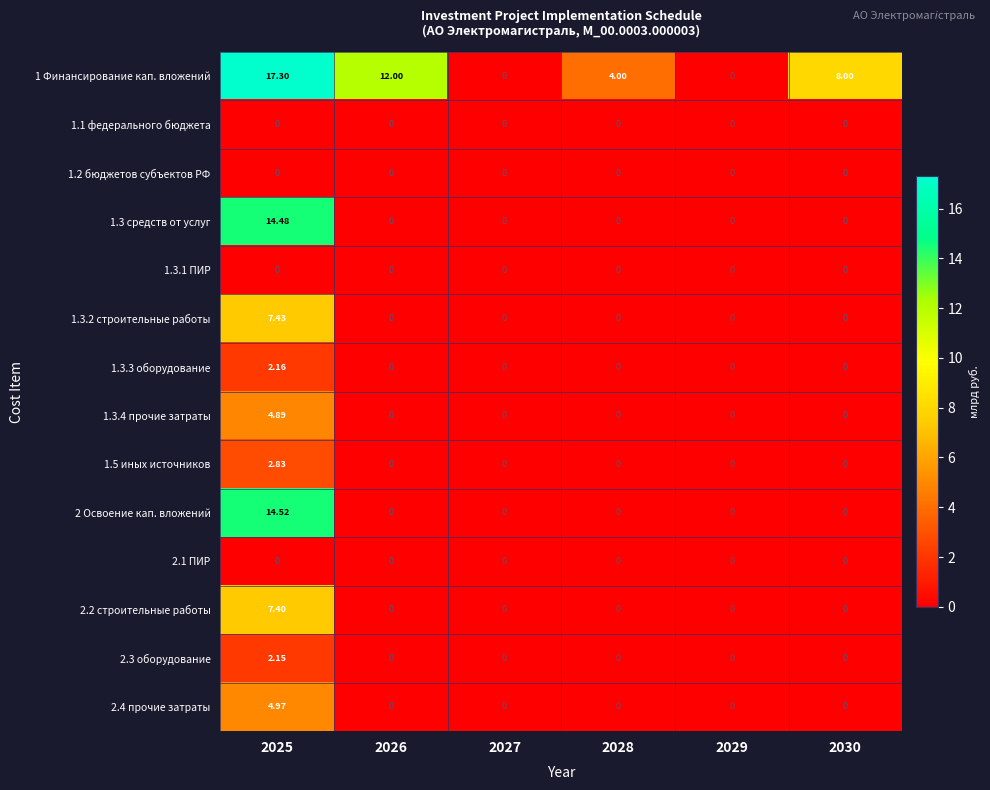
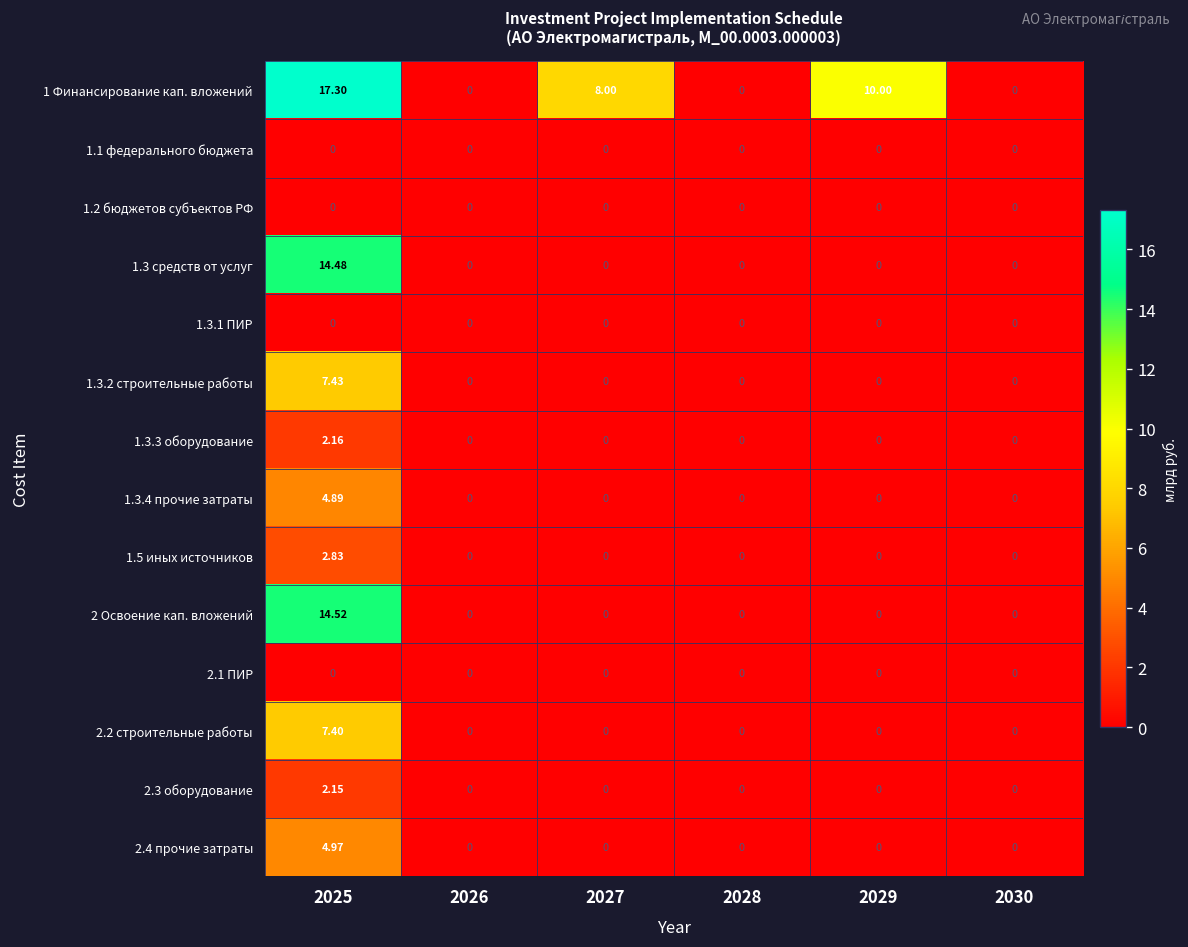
  {
    "1 Финансирование кап. вложений": {
      "2025": 17.30,
-     "2026": 12.00,
-     "2027": 0,
-     "2028": 4.00,
-     "2029": 0,
-     "2030": 8.00
+     "2026": 0,
+     "2027": 8.00,
+     "2028": 0,
+     "2029": 10.00,
+     "2030": 0
    },
    "1.1 федерального бюджета": {
      "2025": 0,
      "2026": 0,
      "2027": 0,
      "2028": 0,
      "2029": 0,
      "2030": 0
    },
    "1.2 бюджетов субъектов РФ": {
      "2025": 0,
      "2026": 0,
      "2027": 0,
      "2028": 0,
      "2029": 0,
      "2030": 0
    },
    "1.3 средств от услуг": {
      "2025": 14.48,
      "2026": 0,
      "2027": 0,
      "2028": 0,
      "2029": 0,
      "2030": 0
    },
    "1.3.1 ПИР": {
      "2025": 0,
      "2026": 0,
      "2027": 0,
      "2028": 0,
      "2029": 0,
      "2030": 0
    },
    "1.3.2 строительные работы": {
      "2025": 7.43,
      "2026": 0,
      "2027": 0,
      "2028": 0,
      "2029": 0,
      "2030": 0
    },
    "1.3.3 оборудование": {
      "2025": 2.16,
      "2026": 0,
      "2027": 0,
      "2028": 0,
      "2029": 0,
      "2030": 0
    },
    "1.3.4 прочие затраты": {
      "2025": 4.89,
      "2026": 0,
      "2027": 0,
      "2028": 0,
      "2029": 0,
      "2030": 0
    },
    "1.5 иных источников": {
      "2025": 2.83,
      "2026": 0,
      "2027": 0,
      "2028": 0,
      "2029": 0,
      "2030": 0
    },
    "2 Освоение кап. вложений": {
      "2025": 14.52,
      "2026": 0,
      "2027": 0,
      "2028": 0,
      "2029": 0,
      "2030": 0
    },
    "2.1 ПИР": {
      "2025": 0,
      "2026": 0,
      "2027": 0,
      "2028": 0,
      "2029": 0,
      "2030": 0
    },
    "2.2 строительные работы": {
      "2025": 7.40,
      "2026": 0,
      "2027": 0,
      "2028": 0,
      "2029": 0,
      "2030": 0
    },
    "2.3 оборудование": {
      "2025": 2.15,
      "2026": 0,
      "2027": 0,
      "2028": 0,
      "2029": 0,
      "2030": 0
    },
    "2.4 прочие затраты": {
      "2025": 4.97,
      "2026": 0,
      "2027": 0,
      "2028": 0,
      "2029": 0,
      "2030": 0
    }
  }
